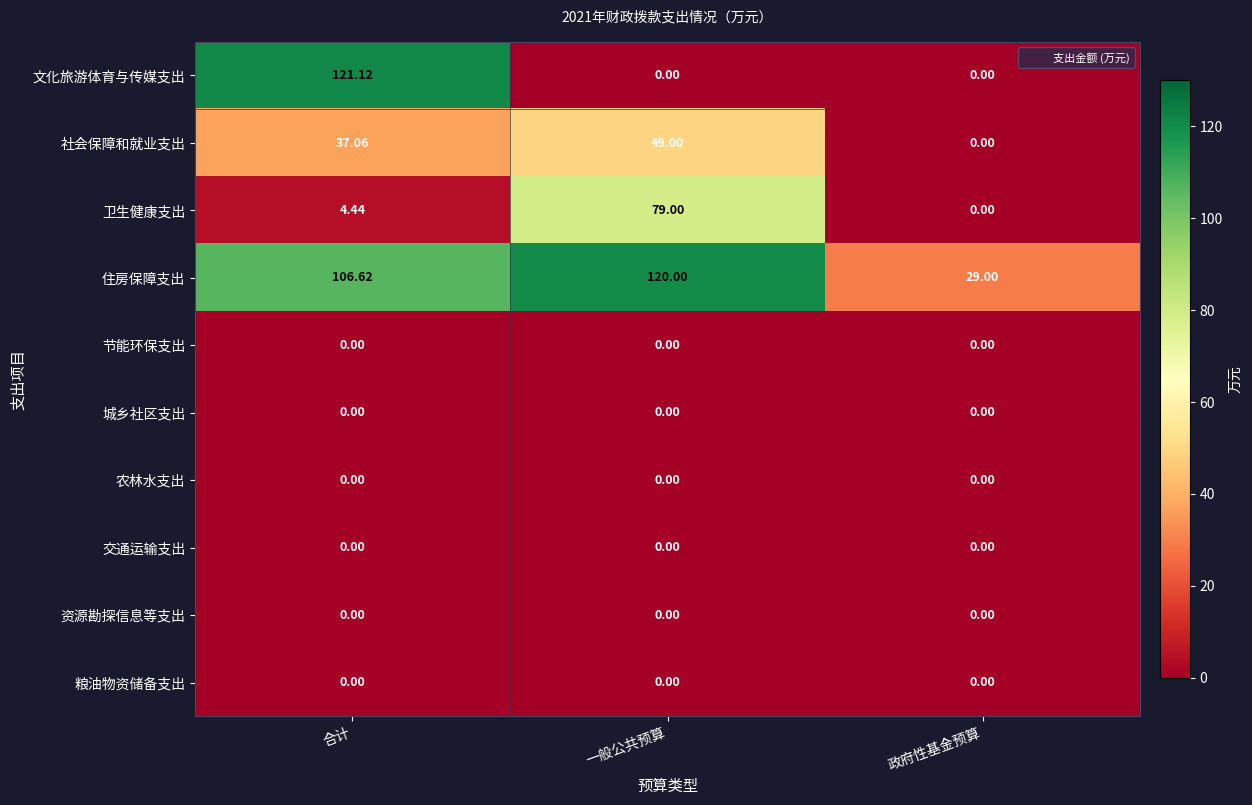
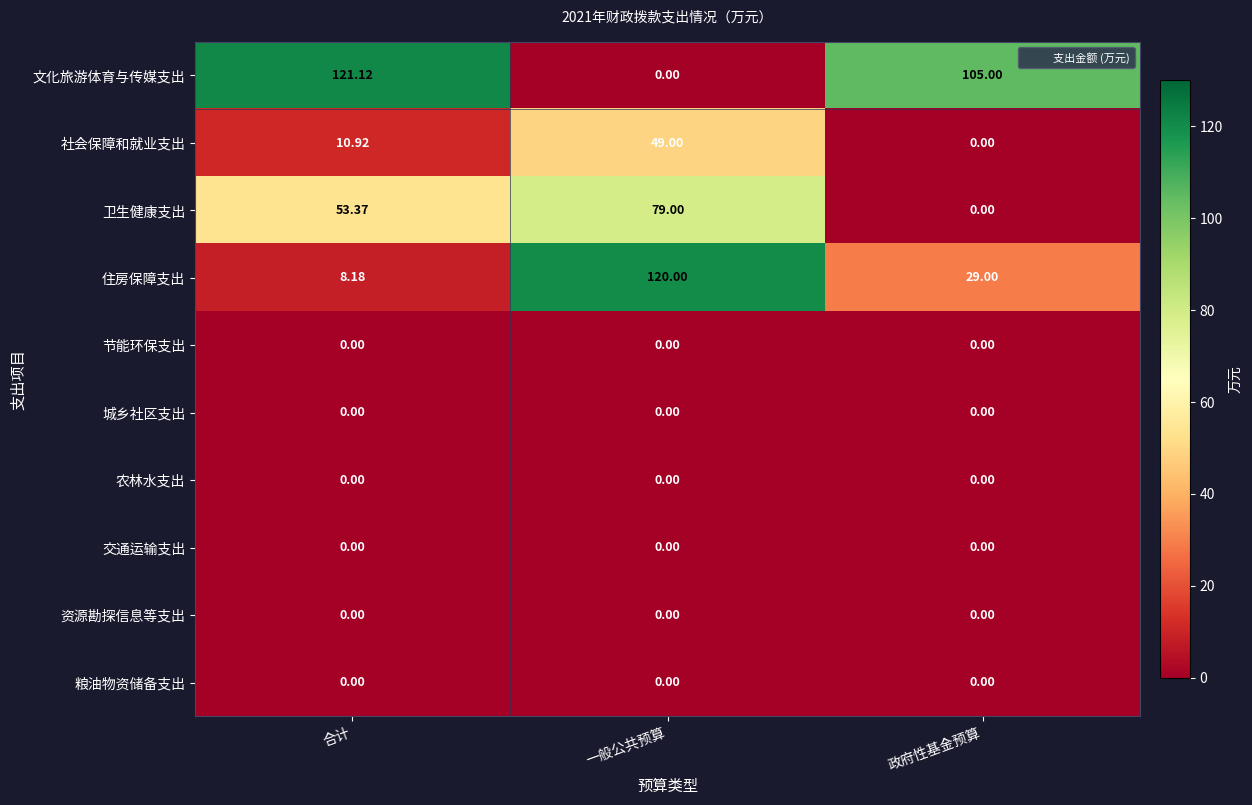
  {
    "文化旅游体育与传媒支出": {
      "合计": 121.12,
      "一般公共预算": 0.00,
-     "政府性基金预算": 0.00
+     "政府性基金预算": 105.00
    },
    "社会保障和就业支出": {
-     "合计": 37.06,
+     "合计": 10.92,
      "一般公共预算": 49.00,
      "政府性基金预算": 0.00
    },
    "卫生健康支出": {
-     "合计": 4.44,
+     "合计": 53.37,
      "一般公共预算": 79.00,
      "政府性基金预算": 0.00
    },
    "住房保障支出": {
-     "合计": 106.62,
+     "合计": 8.18,
      "一般公共预算": 120.00,
      "政府性基金预算": 29.00
    },
    "节能环保支出": {
      "合计": 0.00,
      "一般公共预算": 0.00,
      "政府性基金预算": 0.00
    },
    "城乡社区支出": {
      "合计": 0.00,
      "一般公共预算": 0.00,
      "政府性基金预算": 0.00
    },
    "农林水支出": {
      "合计": 0.00,
      "一般公共预算": 0.00,
      "政府性基金预算": 0.00
    },
    "交通运输支出": {
      "合计": 0.00,
      "一般公共预算": 0.00,
      "政府性基金预算": 0.00
    },
    "资源勘探信息等支出": {
      "合计": 0.00,
      "一般公共预算": 0.00,
      "政府性基金预算": 0.00
    },
    "粮油物资储备支出": {
      "合计": 0.00,
      "一般公共预算": 0.00,
      "政府性基金预算": 0.00
    }
  }
